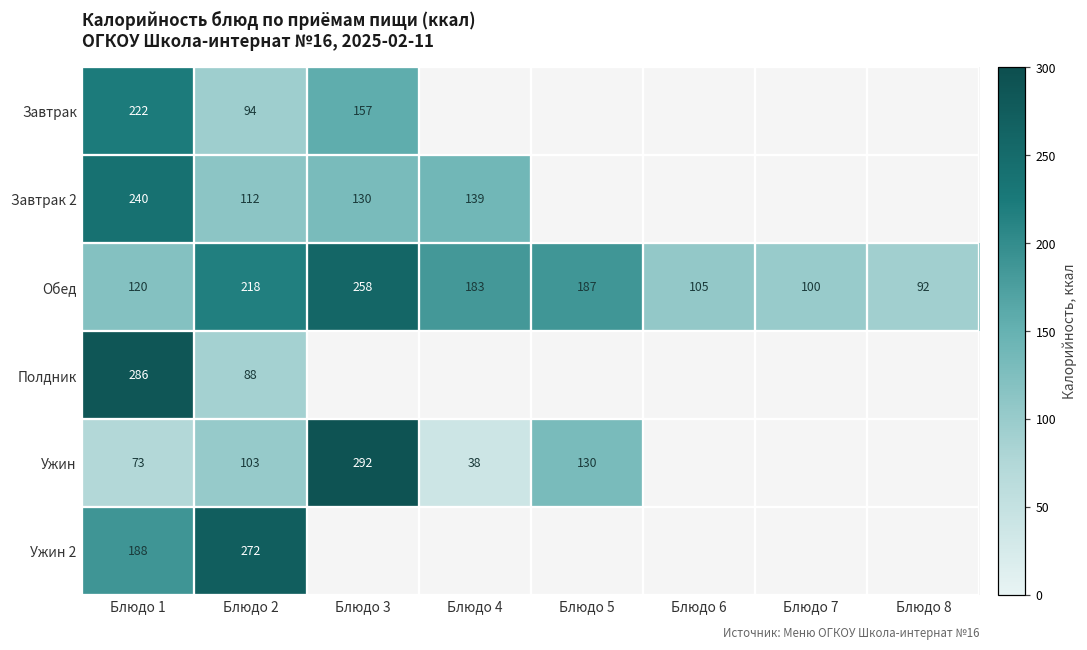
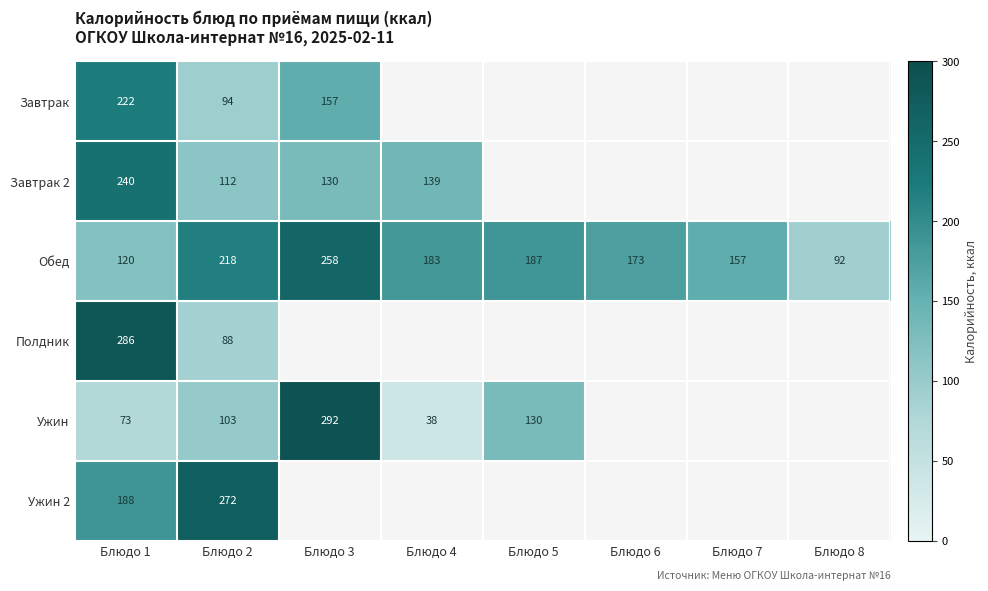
  {
    "Завтрак": {
      "Блюдо 1": 222,
      "Блюдо 2": 94,
      "Блюдо 3": 157
    },
    "Завтрак 2": {
      "Блюдо 1": 240,
      "Блюдо 2": 112,
      "Блюдо 3": 130,
      "Блюдо 4": 139
    },
    "Обед": {
      "Блюдо 1": 120,
      "Блюдо 2": 218,
      "Блюдо 3": 258,
      "Блюдо 4": 183,
      "Блюдо 5": 187,
-     "Блюдо 6": 105,
-     "Блюдо 7": 100,
+     "Блюдо 6": 173,
+     "Блюдо 7": 157,
      "Блюдо 8": 92
    },
    "Полдник": {
      "Блюдо 1": 286,
      "Блюдо 2": 88
    },
    "Ужин": {
      "Блюдо 1": 73,
      "Блюдо 2": 103,
      "Блюдо 3": 292,
      "Блюдо 4": 38,
      "Блюдо 5": 130
    },
    "Ужин 2": {
      "Блюдо 1": 188,
      "Блюдо 2": 272
    }
  }
